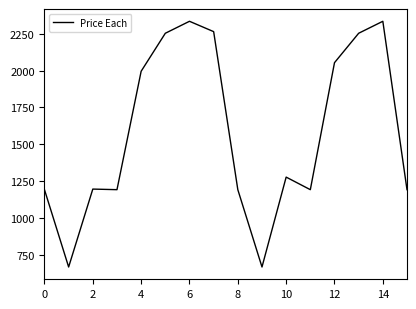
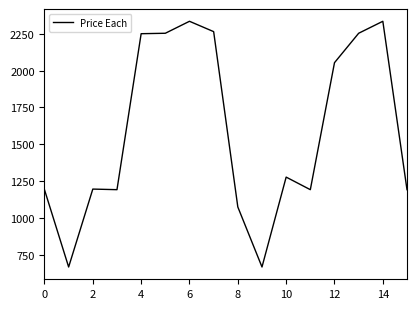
  {
    "0": 1190,
    "2": 1200,
-   "4": 2000,
+   "4": 2250,
    "6": 2330,
-   "8": 1190,
+   "8": 1080,
    "10": 1280,
    "12": 2050,
    "14": 2330
  }
